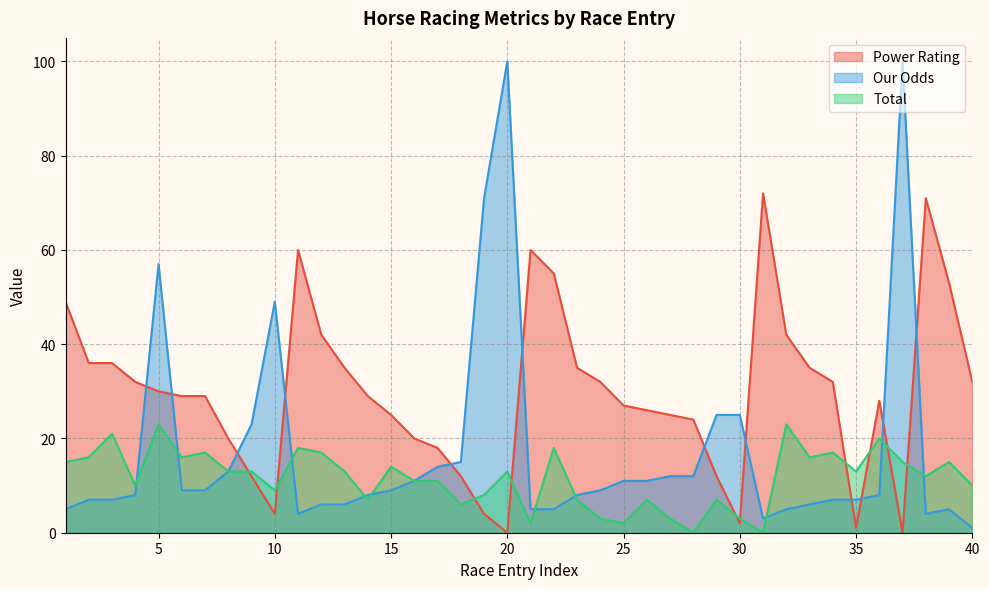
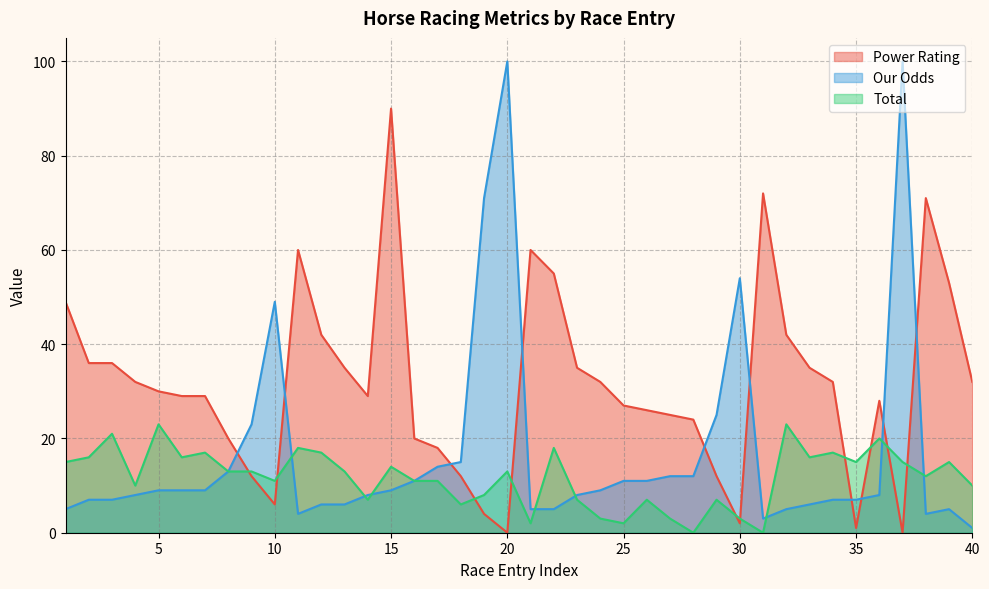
  {
    "Power Rating": {
      "5": 30,
-     "10": 4,
-     "15": 25,
+     "10": 6,
+     "15": 90,
      "20": 0,
      "25": 27,
      "30": 2,
      "35": 1,
      "40": 32
    },
    "Our Odds": {
-     "5": 57,
+     "5": 9,
      "10": 49,
      "15": 9,
      "20": 100,
      "25": 11,
-     "30": 25,
+     "30": 54,
      "35": 7,
      "40": 1
    },
    "Total": {
      "5": 23,
-     "10": 9,
+     "10": 11,
      "15": 14,
      "20": 13,
      "25": 2,
      "30": 3,
-     "35": 13,
+     "35": 15,
      "40": 10
    }
  }
